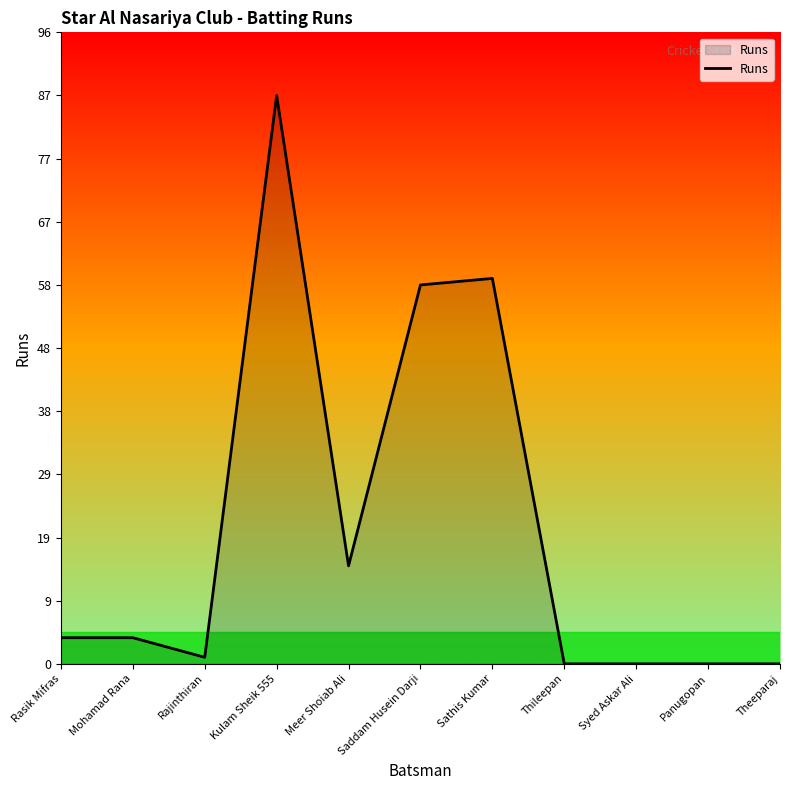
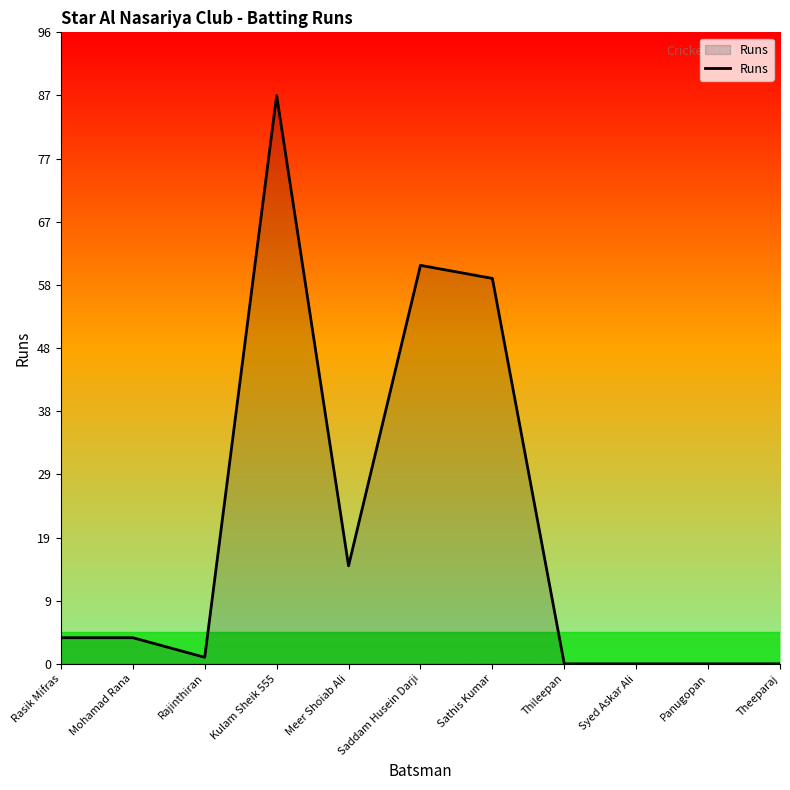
  {
    "Kulam Sheik 555": 86,
    "Meer Shoiab Ali": 15,
-   "Saddam Husein Darji": 58,
+   "Saddam Husein Darji": 61,
    "Sathis Kumar": 59
  }
